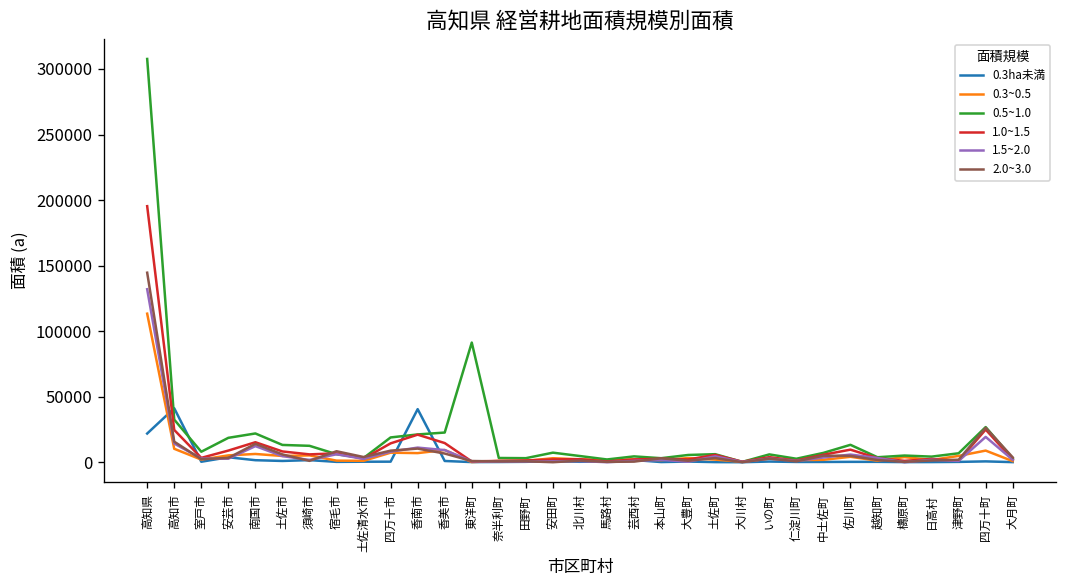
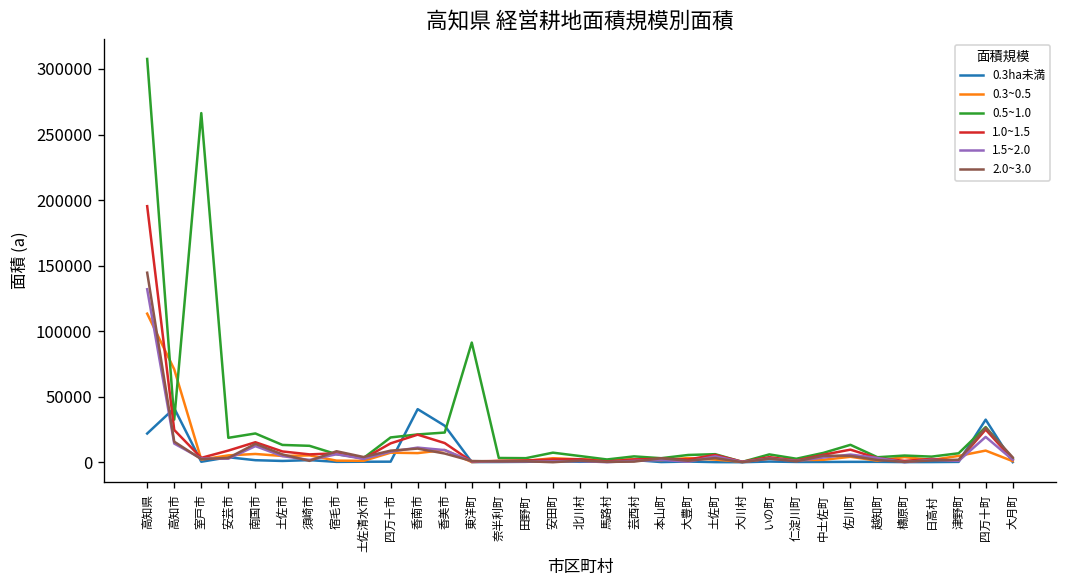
  {
    "0.3ha未満": {
      "高知県": 22000,
      "高知市": 41000,
      "南国市": 2000,
      "土佐市": 1000,
      "四万十市": 0,
      "香南市": 40000,
-     "香美市": 1000,
+     "香美市": 28000,
      "佐川町": 0,
-     "四万十町": 1000
+     "四万十町": 32000
    },
    "0.3~0.5": {
      "高知県": 113000,
-     "高知市": 10000,
+     "高知市": 71000,
      "南国市": 6000,
      "香南市": 7000,
      "四万十町": 9000
    },
    "0.5~1.0": {
      "高知県": 308000,
      "高知市": 32000,
-     "室戸市": 8000,
+     "室戸市": 266000,
      "安芸市": 19000,
      "南国市": 22000,
      "土佐市": 13000,
      "須崎市": 13000,
      "四万十市": 19000,
      "香美市": 23000,
      "東洋町": 91000,
      "安田町": 7000,
      "北川村": 5000,
      "大豊町": 6000,
      "佐川町": 13000
    },
    "1.0~1.5": {
      "高知県": 195000,
      "高知市": 25000,
      "安芸市": 9000,
      "四万十市": 14000,
      "香美市": 15000,
      "佐川町": 10000
    },
    "1.5~2.0": {
      "高知県": 132000,
      "四万十町": 19000
    },
    "2.0~3.0": {
      "高知県": 145000,
      "香美市": 7000
    }
  }
